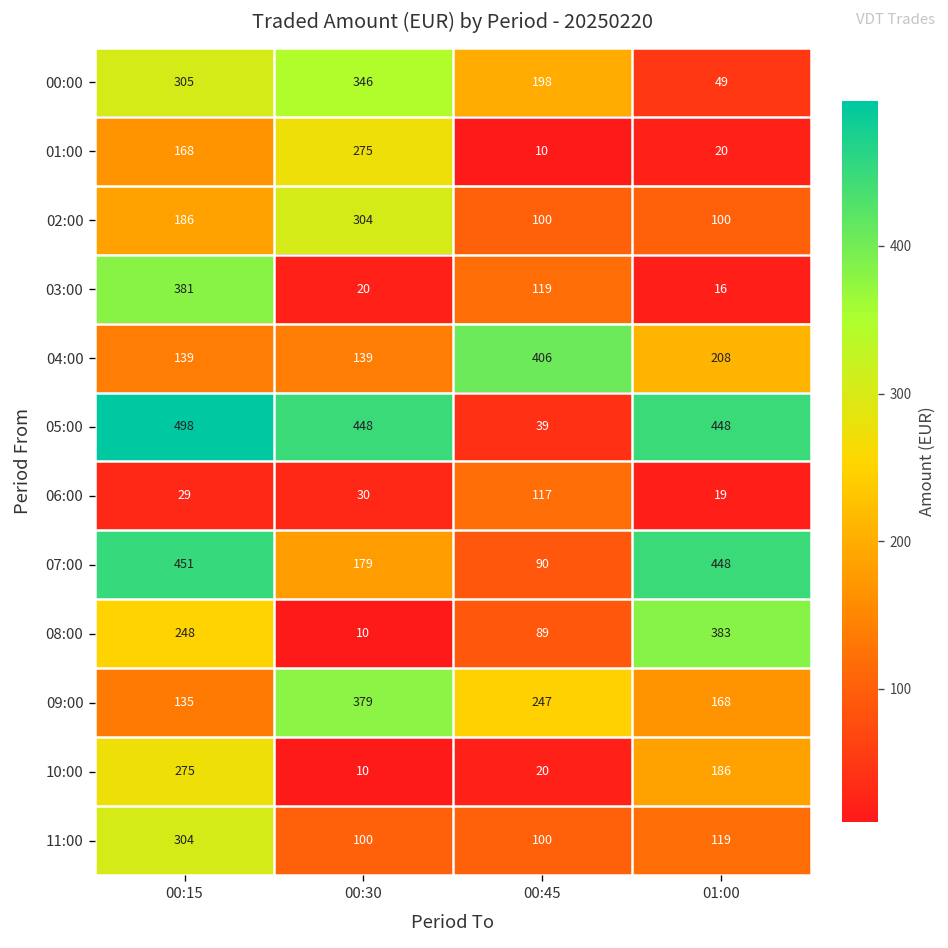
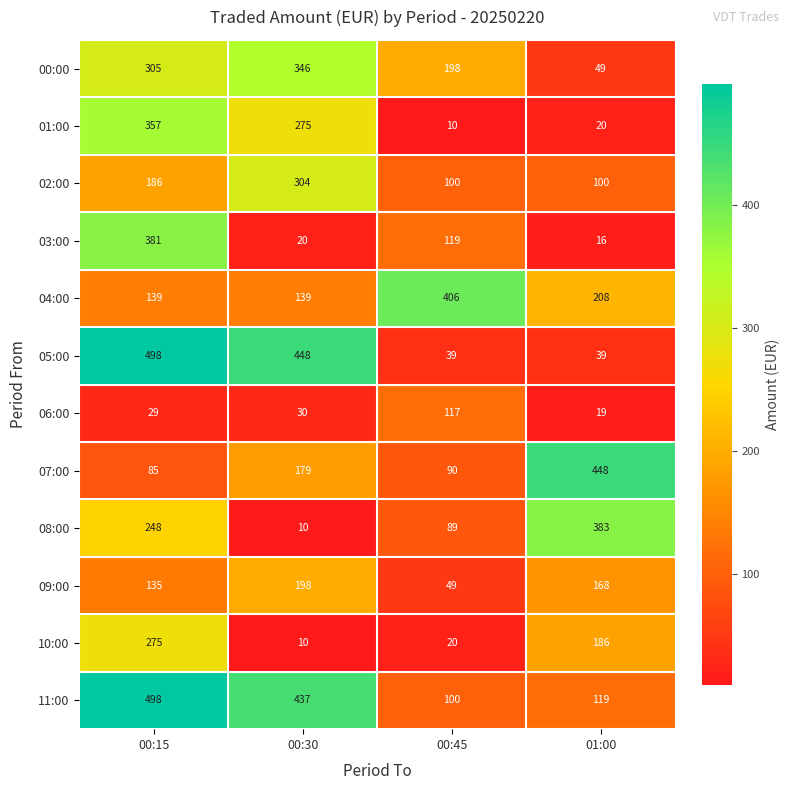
  {
    "00:00": {
      "00:15": 305,
      "00:30": 346,
      "00:45": 198,
      "01:00": 49
    },
    "01:00": {
-     "00:15": 168,
+     "00:15": 357,
      "00:30": 275,
      "00:45": 10,
      "01:00": 20
    },
    "02:00": {
      "00:15": 186,
      "00:30": 304,
      "00:45": 100,
      "01:00": 100
    },
    "03:00": {
      "00:15": 381,
      "00:30": 20,
      "00:45": 119,
      "01:00": 16
    },
    "04:00": {
      "00:15": 139,
      "00:30": 139,
      "00:45": 406,
      "01:00": 208
    },
    "05:00": {
      "00:15": 498,
      "00:30": 448,
      "00:45": 39,
-     "01:00": 448
+     "01:00": 39
    },
    "06:00": {
      "00:15": 29,
      "00:30": 30,
      "00:45": 117,
      "01:00": 19
    },
    "07:00": {
-     "00:15": 451,
+     "00:15": 85,
      "00:30": 179,
      "00:45": 90,
      "01:00": 448
    },
    "08:00": {
      "00:15": 248,
      "00:30": 10,
      "00:45": 89,
      "01:00": 383
    },
    "09:00": {
      "00:15": 135,
-     "00:30": 379,
-     "00:45": 247,
+     "00:30": 198,
+     "00:45": 49,
      "01:00": 168
    },
    "10:00": {
      "00:15": 275,
      "00:30": 10,
      "00:45": 20,
      "01:00": 186
    },
    "11:00": {
-     "00:15": 304,
-     "00:30": 100,
+     "00:15": 498,
+     "00:30": 437,
      "00:45": 100,
      "01:00": 119
    }
  }
